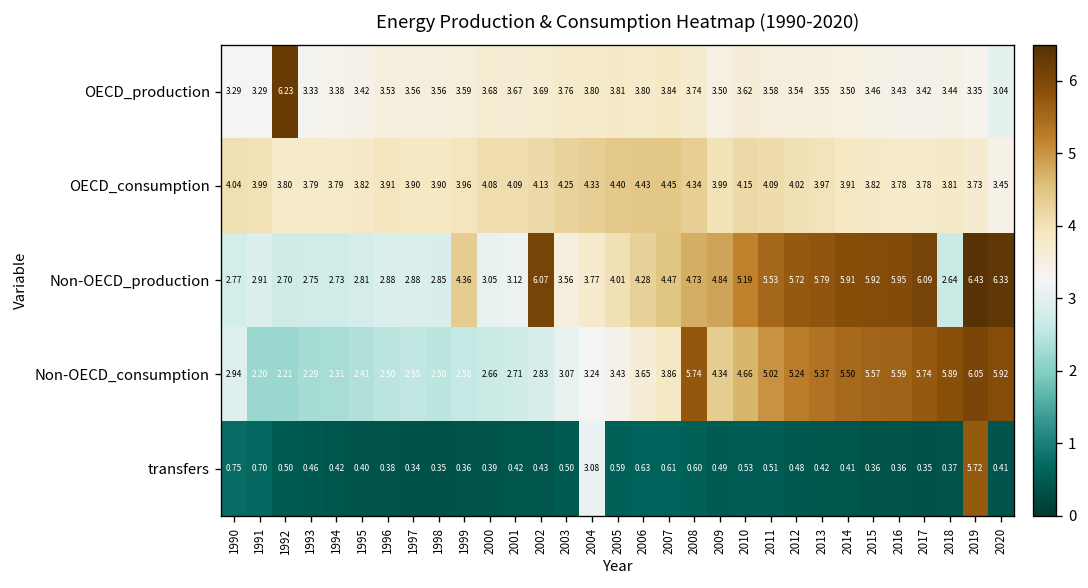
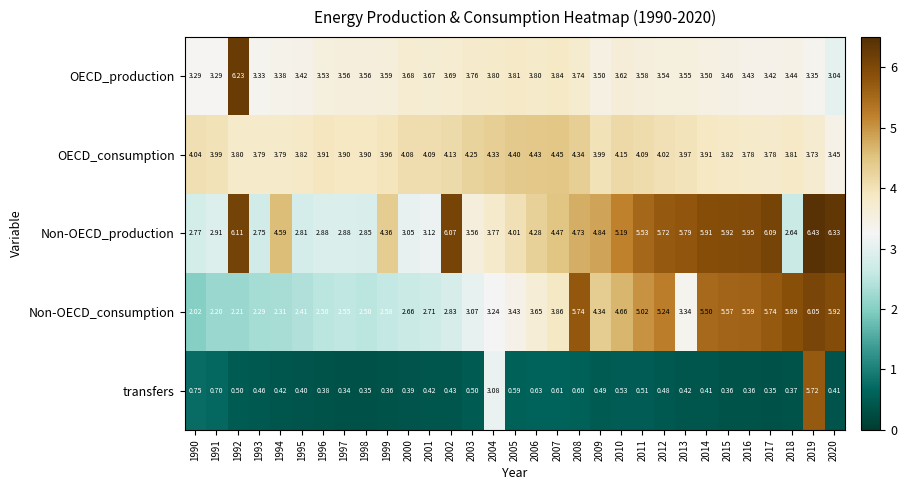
  {
    "OECD_production": {
      "1990": 3.29,
      "1991": 3.29,
      "1992": 6.23,
      "1993": 3.33,
      "1994": 3.38,
      "1995": 3.42,
      "1996": 3.53,
      "1997": 3.56,
      "1998": 3.56,
      "1999": 3.59,
      "2000": 3.68,
      "2001": 3.67,
      "2002": 3.69,
      "2003": 3.76,
      "2004": 3.80,
      "2005": 3.81,
      "2006": 3.80,
      "2007": 3.84,
      "2008": 3.74,
      "2009": 3.50,
      "2010": 3.62,
      "2011": 3.58,
      "2012": 3.54,
      "2013": 3.55,
      "2014": 3.50,
      "2015": 3.46,
      "2016": 3.43,
      "2017": 3.42,
      "2018": 3.44,
      "2019": 3.35,
      "2020": 3.04
    },
    "OECD_consumption": {
      "1990": 4.04,
      "1991": 3.99,
      "1992": 3.80,
      "1993": 3.79,
      "1994": 3.79,
      "1995": 3.82,
      "1996": 3.91,
      "1997": 3.90,
      "1998": 3.90,
      "1999": 3.96,
      "2000": 4.08,
      "2001": 4.09,
      "2002": 4.13,
      "2003": 4.25,
      "2004": 4.33,
      "2005": 4.40,
      "2006": 4.43,
      "2007": 4.45,
      "2008": 4.34,
      "2009": 3.99,
      "2010": 4.15,
      "2011": 4.09,
      "2012": 4.02,
      "2013": 3.97,
      "2014": 3.91,
      "2015": 3.82,
      "2016": 3.78,
      "2017": 3.78,
      "2018": 3.81,
      "2019": 3.73,
      "2020": 3.45
    },
    "Non-OECD_production": {
      "1990": 2.77,
      "1991": 2.91,
-     "1992": 2.70,
+     "1992": 6.11,
      "1993": 2.75,
-     "1994": 2.73,
+     "1994": 4.59,
      "1995": 2.81,
      "1996": 2.88,
      "1997": 2.88,
      "1998": 2.85,
      "1999": 4.36,
      "2000": 3.05,
      "2001": 3.12,
      "2002": 6.07,
      "2003": 3.56,
      "2004": 3.77,
      "2005": 4.01,
      "2006": 4.28,
      "2007": 4.47,
      "2008": 4.73,
      "2009": 4.84,
      "2010": 5.19,
      "2011": 5.53,
      "2012": 5.72,
      "2013": 5.79,
      "2014": 5.91,
      "2015": 5.92,
      "2016": 5.95,
      "2017": 6.09,
      "2018": 2.64,
      "2019": 6.43,
      "2020": 6.33
    },
    "Non-OECD_consumption": {
-     "1990": 2.94,
+     "1990": 2.02,
      "1991": 2.20,
      "1992": 2.21,
      "1993": 2.29,
      "1994": 2.31,
      "1995": 2.41,
      "1996": 2.50,
      "1997": 2.55,
      "1998": 2.50,
      "1999": 2.58,
      "2000": 2.66,
      "2001": 2.71,
      "2002": 2.83,
      "2003": 3.07,
      "2004": 3.24,
      "2005": 3.43,
      "2006": 3.65,
      "2007": 3.86,
      "2008": 5.74,
      "2009": 4.34,
      "2010": 4.66,
      "2011": 5.02,
      "2012": 5.24,
-     "2013": 5.37,
+     "2013": 3.34,
      "2014": 5.50,
      "2015": 5.57,
      "2016": 5.59,
      "2017": 5.74,
      "2018": 5.89,
      "2019": 6.05,
      "2020": 5.92
    },
    "transfers": {
      "1990": 0.75,
      "1991": 0.70,
      "1992": 0.50,
      "1993": 0.46,
      "1994": 0.42,
      "1995": 0.40,
      "1996": 0.38,
      "1997": 0.34,
      "1998": 0.35,
      "1999": 0.36,
      "2000": 0.39,
      "2001": 0.42,
      "2002": 0.43,
      "2003": 0.50,
      "2004": 3.08,
      "2005": 0.59,
      "2006": 0.63,
      "2007": 0.61,
      "2008": 0.60,
      "2009": 0.49,
      "2010": 0.53,
      "2011": 0.51,
      "2012": 0.48,
      "2013": 0.42,
      "2014": 0.41,
      "2015": 0.36,
      "2016": 0.36,
      "2017": 0.35,
      "2018": 0.37,
      "2019": 5.72,
      "2020": 0.41
    }
  }
